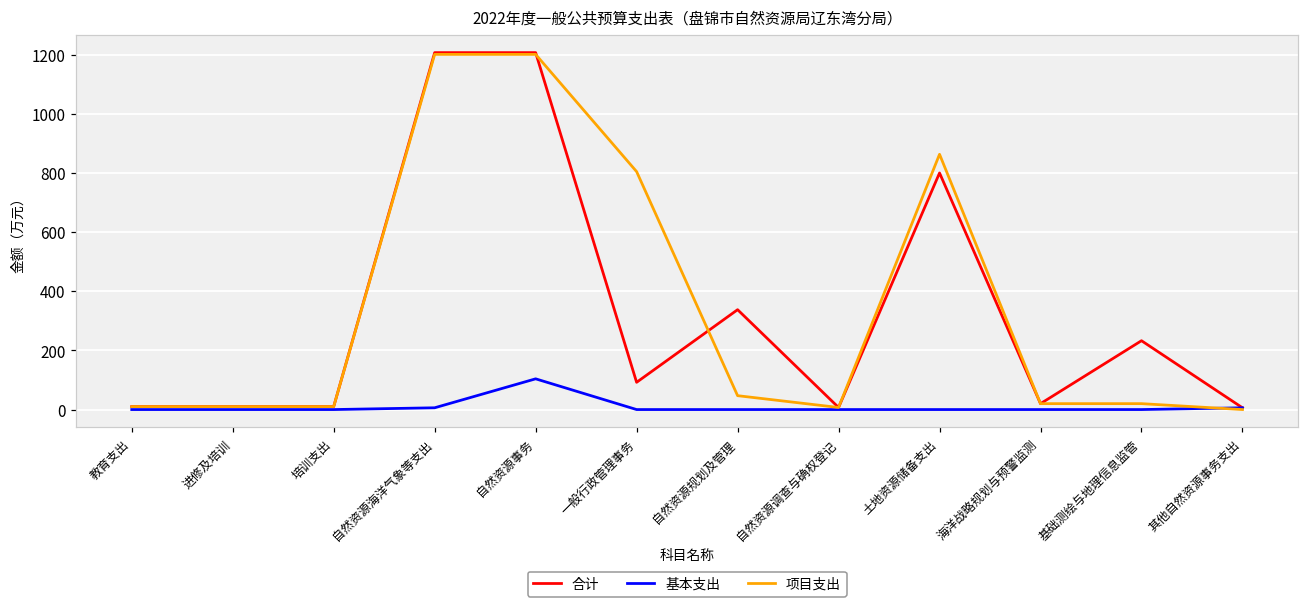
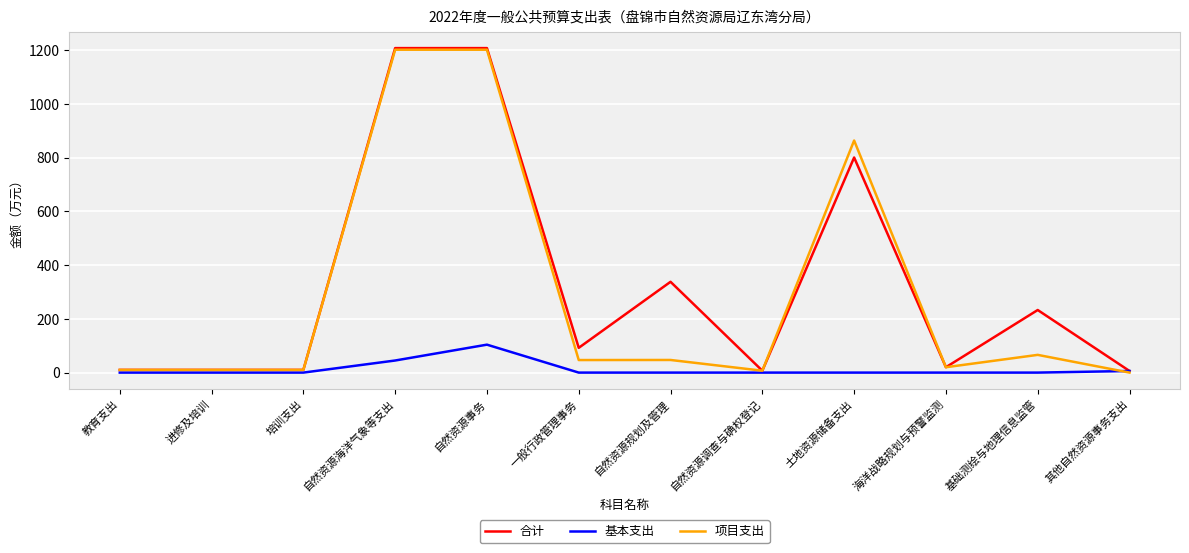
  {
    "合计": {
      "一般行政管理事务": 90,
      "自然资源规划及管理": 340,
      "土地资源储备支出": 800,
      "基础测绘与地理信息监管": 230
    },
    "基本支出": {
      "教育支出": 0,
      "进修及培训": 0,
      "培训支出": 0,
-     "自然资源海洋气象等支出": 10,
+     "自然资源海洋气象等支出": 50,
      "自然资源事务": 100,
      "一般行政管理事务": 0,
      "自然资源规划及管理": 0,
      "土地资源储备支出": 0,
      "海洋战略规划与预警监测": 0,
      "基础测绘与地理信息监管": 0
    },
    "项目支出": {
-     "一般行政管理事务": 810,
+     "一般行政管理事务": 50,
      "自然资源规划及管理": 50,
      "土地资源储备支出": 860,
-     "基础测绘与地理信息监管": 20
+     "基础测绘与地理信息监管": 70
    }
  }
